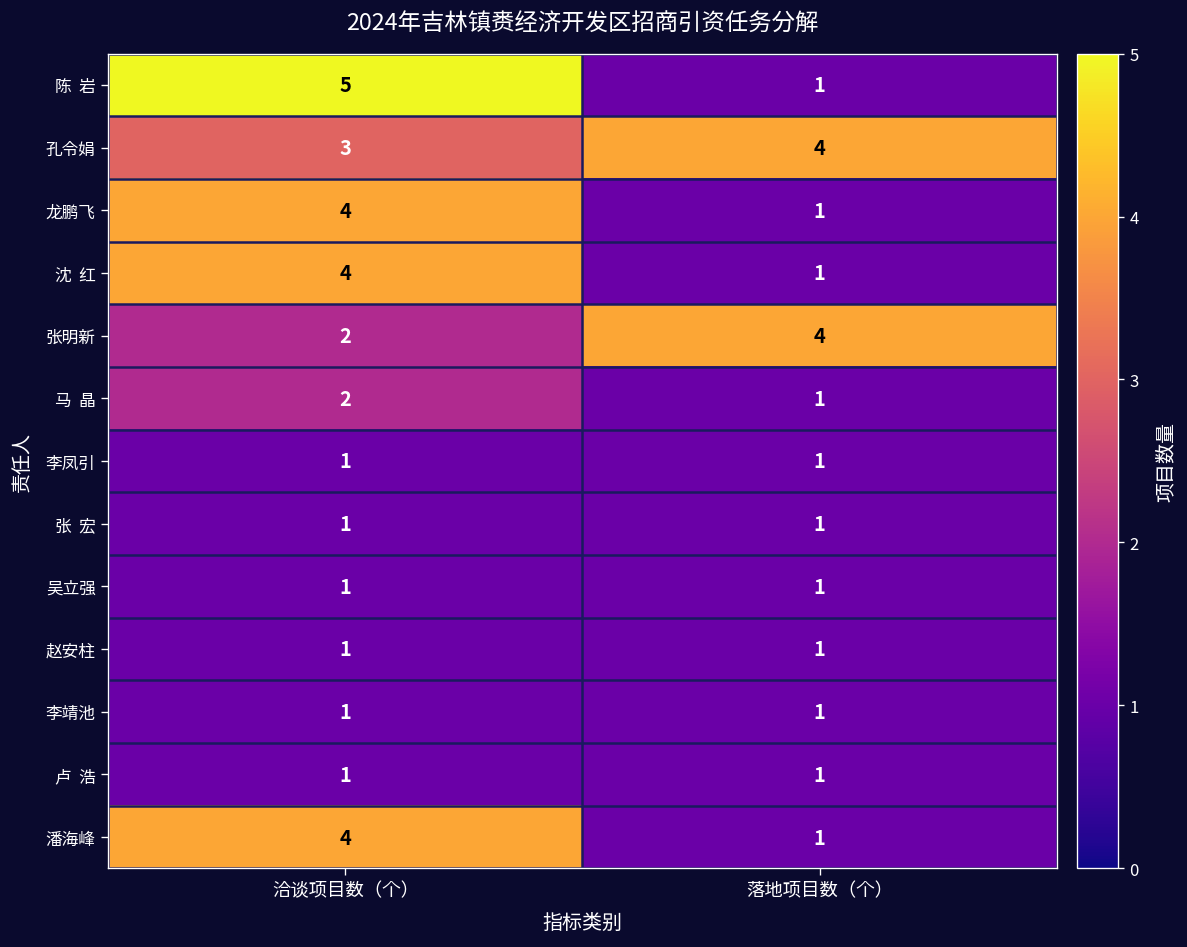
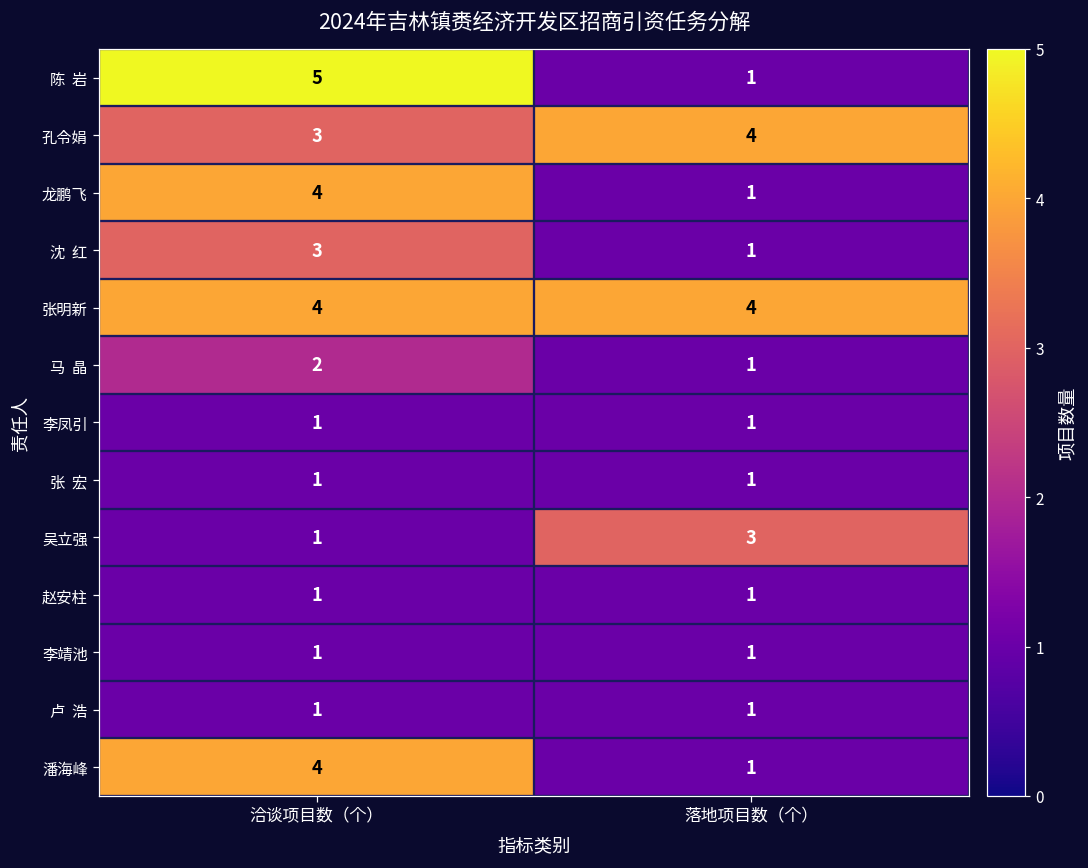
  {
    "陈 岩": {
      "洽谈项目数（个）": 5,
      "落地项目数（个）": 1
    },
    "孔令娟": {
      "洽谈项目数（个）": 3,
      "落地项目数（个）": 4
    },
    "龙鹏飞": {
      "洽谈项目数（个）": 4,
      "落地项目数（个）": 1
    },
    "沈 红": {
-     "洽谈项目数（个）": 4,
+     "洽谈项目数（个）": 3,
      "落地项目数（个）": 1
    },
    "张明新": {
-     "洽谈项目数（个）": 2,
+     "洽谈项目数（个）": 4,
      "落地项目数（个）": 4
    },
    "马 晶": {
      "洽谈项目数（个）": 2,
      "落地项目数（个）": 1
    },
    "李凤引": {
      "洽谈项目数（个）": 1,
      "落地项目数（个）": 1
    },
    "张 宏": {
      "洽谈项目数（个）": 1,
      "落地项目数（个）": 1
    },
    "吴立强": {
      "洽谈项目数（个）": 1,
-     "落地项目数（个）": 1
+     "落地项目数（个）": 3
    },
    "赵安柱": {
      "洽谈项目数（个）": 1,
      "落地项目数（个）": 1
    },
    "李靖池": {
      "洽谈项目数（个）": 1,
      "落地项目数（个）": 1
    },
    "卢 浩": {
      "洽谈项目数（个）": 1,
      "落地项目数（个）": 1
    },
    "潘海峰": {
      "洽谈项目数（个）": 4,
      "落地项目数（个）": 1
    }
  }
